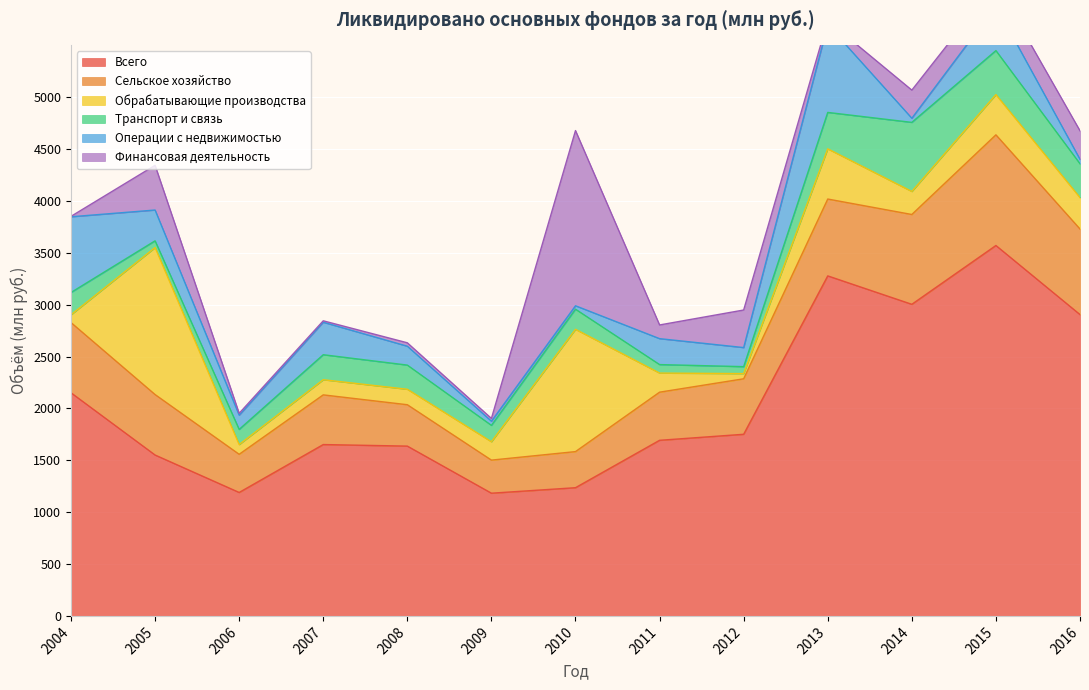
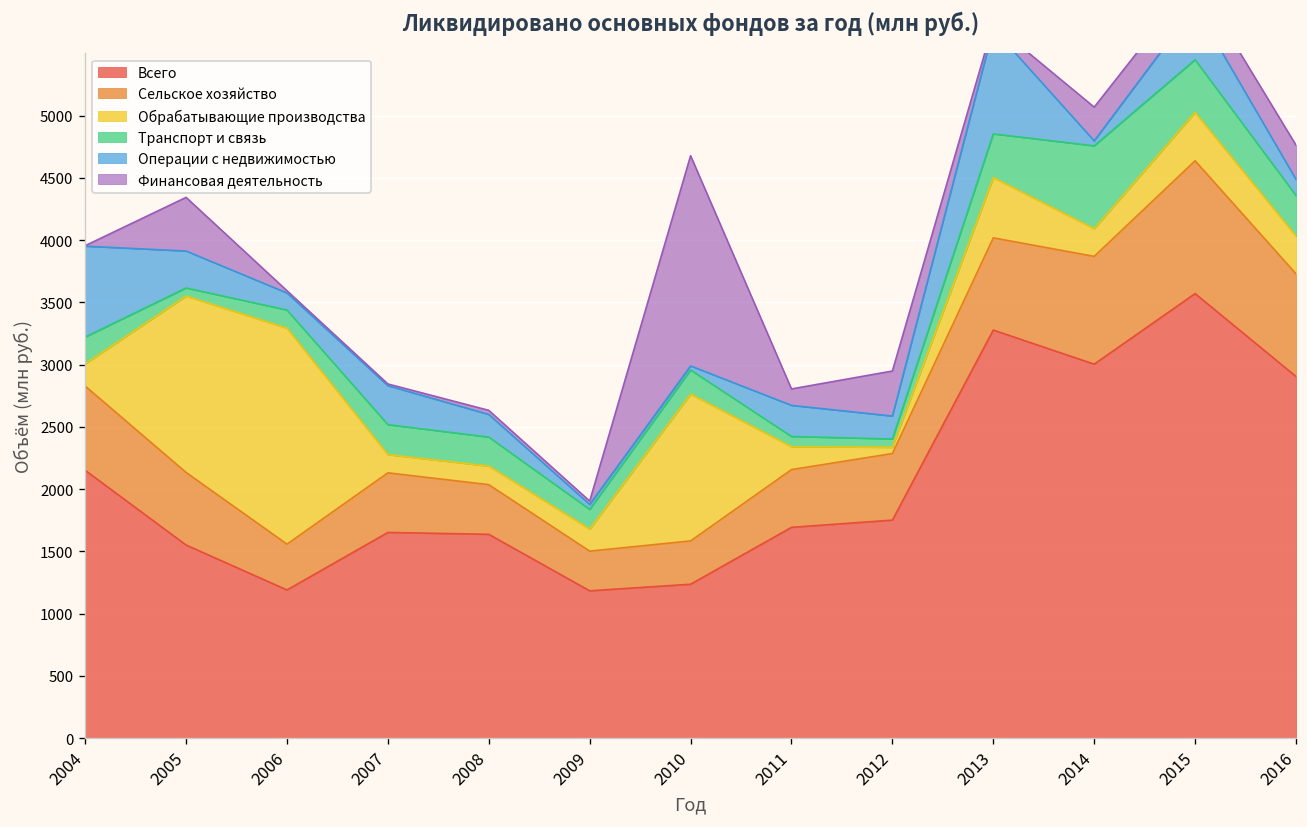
  {
    "Обрабатывающие производства": {
-     "2004": 80,
+     "2004": 180,
      "2005": 1420,
-     "2006": 90,
+     "2006": 1740,
      "2007": 150,
      "2008": 150,
      "2009": 180,
      "2010": 1180,
      "2011": 180,
      "2012": 50,
      "2013": 480,
      "2014": 220,
      "2015": 390,
      "2016": 300
    },
    "Транспорт и связь": {
      "2004": 220,
      "2005": 70,
      "2006": 150,
      "2007": 240,
      "2008": 230,
      "2009": 160,
      "2010": 190,
      "2011": 80,
      "2012": 70,
      "2013": 350,
      "2014": 670,
      "2015": 420,
      "2016": 330
    },
    "Операции с недвижимостью": {
      "2005": 300,
      "2008": 180,
      "2009": 40,
      "2010": 30,
      "2011": 250,
      "2012": 180,
      "2014": 40,
-     "2016": 40
+     "2016": 130
    },
    "Финансовая деятельность": {
      "2008": 30,
      "2009": 30,
      "2010": 1690,
      "2011": 130,
      "2012": 360,
      "2014": 270,
      "2016": 280
    }
  }
